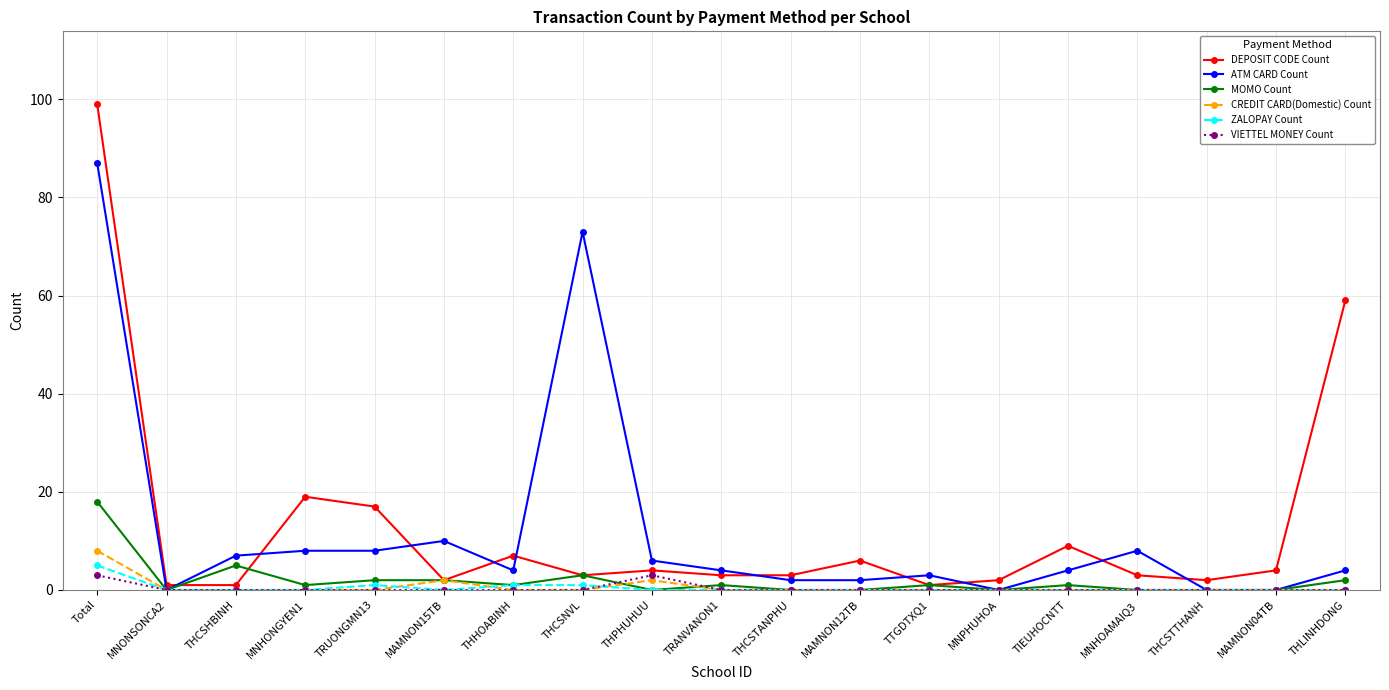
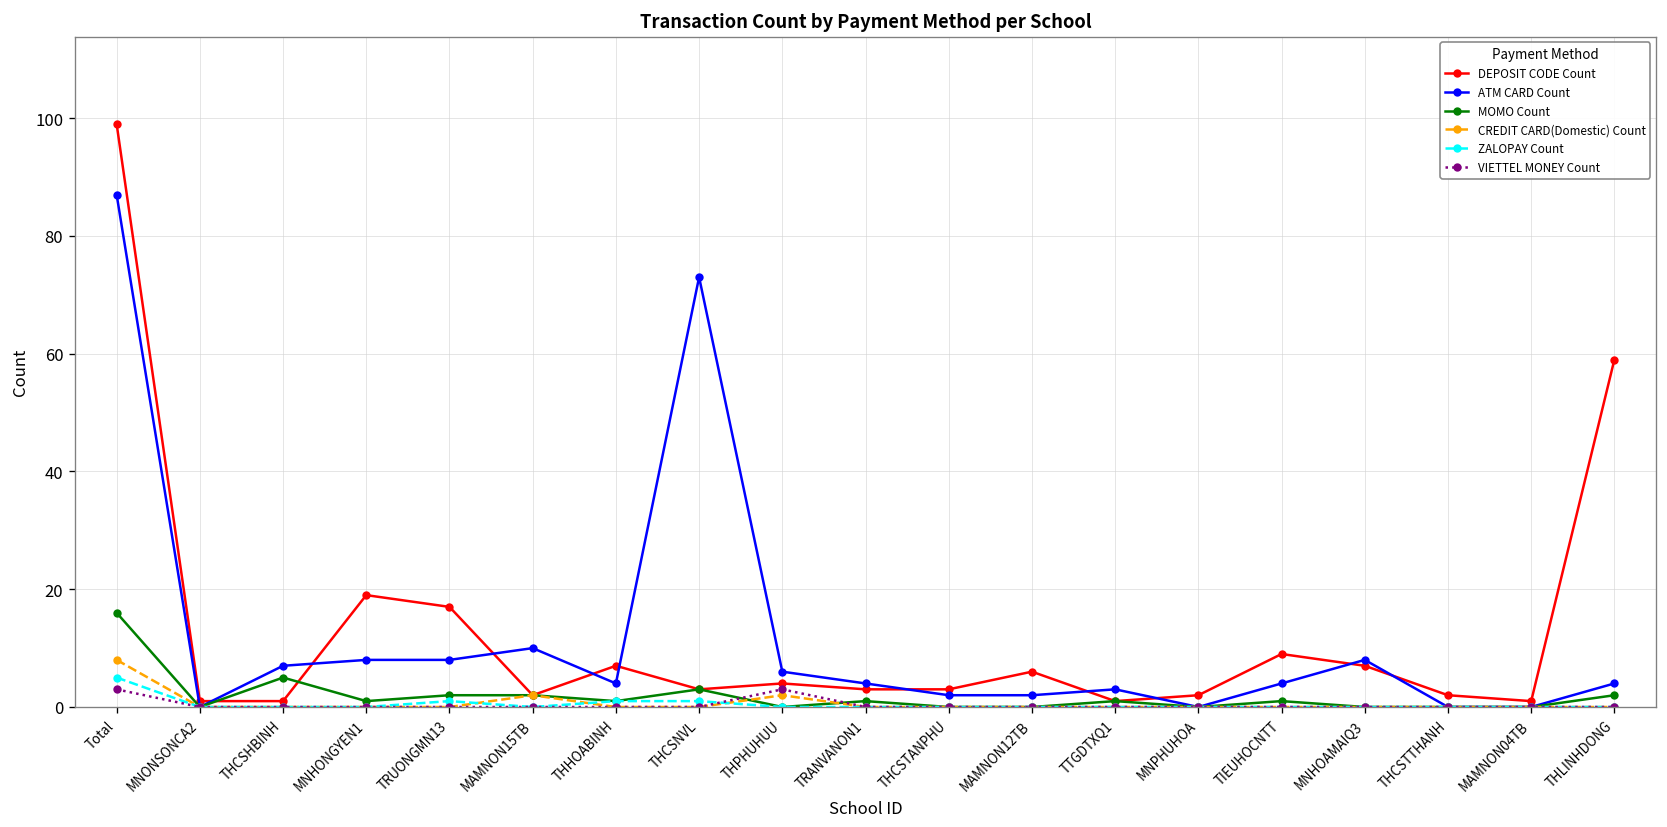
  {
    "DEPOSIT CODE Count": {
      "Total": 99,
      "MNONSONCA2": 1,
      "THCSHBINH": 1,
      "MNHONGYEN1": 19,
      "TRUONGMN13": 17,
      "THHOABINH": 7,
      "THPHUHUU": 4,
      "TRANVANON1": 3,
      "THCSTANPHU": 3,
      "MAMNON12TB": 6,
      "MNPHUHOA": 2,
      "TIEUHOCNTT": 9,
-     "MNHOAMAIQ3": 3,
+     "MNHOAMAIQ3": 7,
      "THCSTTHANH": 2,
-     "MAMNON04TB": 4,
+     "MAMNON04TB": 1,
      "THLINHDONG": 59
    },
    "ATM CARD Count": {
      "Total": 87,
      "THCSHBINH": 7,
      "MNHONGYEN1": 8,
      "TRUONGMN13": 8,
      "MAMNON15TB": 10,
      "THHOABINH": 4,
      "THCSNVL": 73,
      "THPHUHUU": 6,
      "TRANVANON1": 4,
      "THCSTANPHU": 2,
      "MAMNON12TB": 2,
      "TTGDTXQ1": 3,
      "TIEUHOCNTT": 4,
      "MNHOAMAIQ3": 8,
      "THLINHDONG": 4
    },
    "MOMO Count": {
-     "Total": 18,
+     "Total": 16,
      "THCSHBINH": 5,
      "MNHONGYEN1": 1,
      "TRUONGMN13": 2,
      "TRANVANON1": 1,
      "TIEUHOCNTT": 1,
      "THLINHDONG": 2
    },
    "CREDIT CARD(Domestic) Count": {
      "Total": 8,
      "THPHUHUU": 2
    },
    "ZALOPAY Count": {
      "Total": 5,
      "TRUONGMN13": 1,
      "THCSNVL": 1
    },
    "VIETTEL MONEY Count": {
      "Total": 3,
      "THPHUHUU": 3
    }
  }
